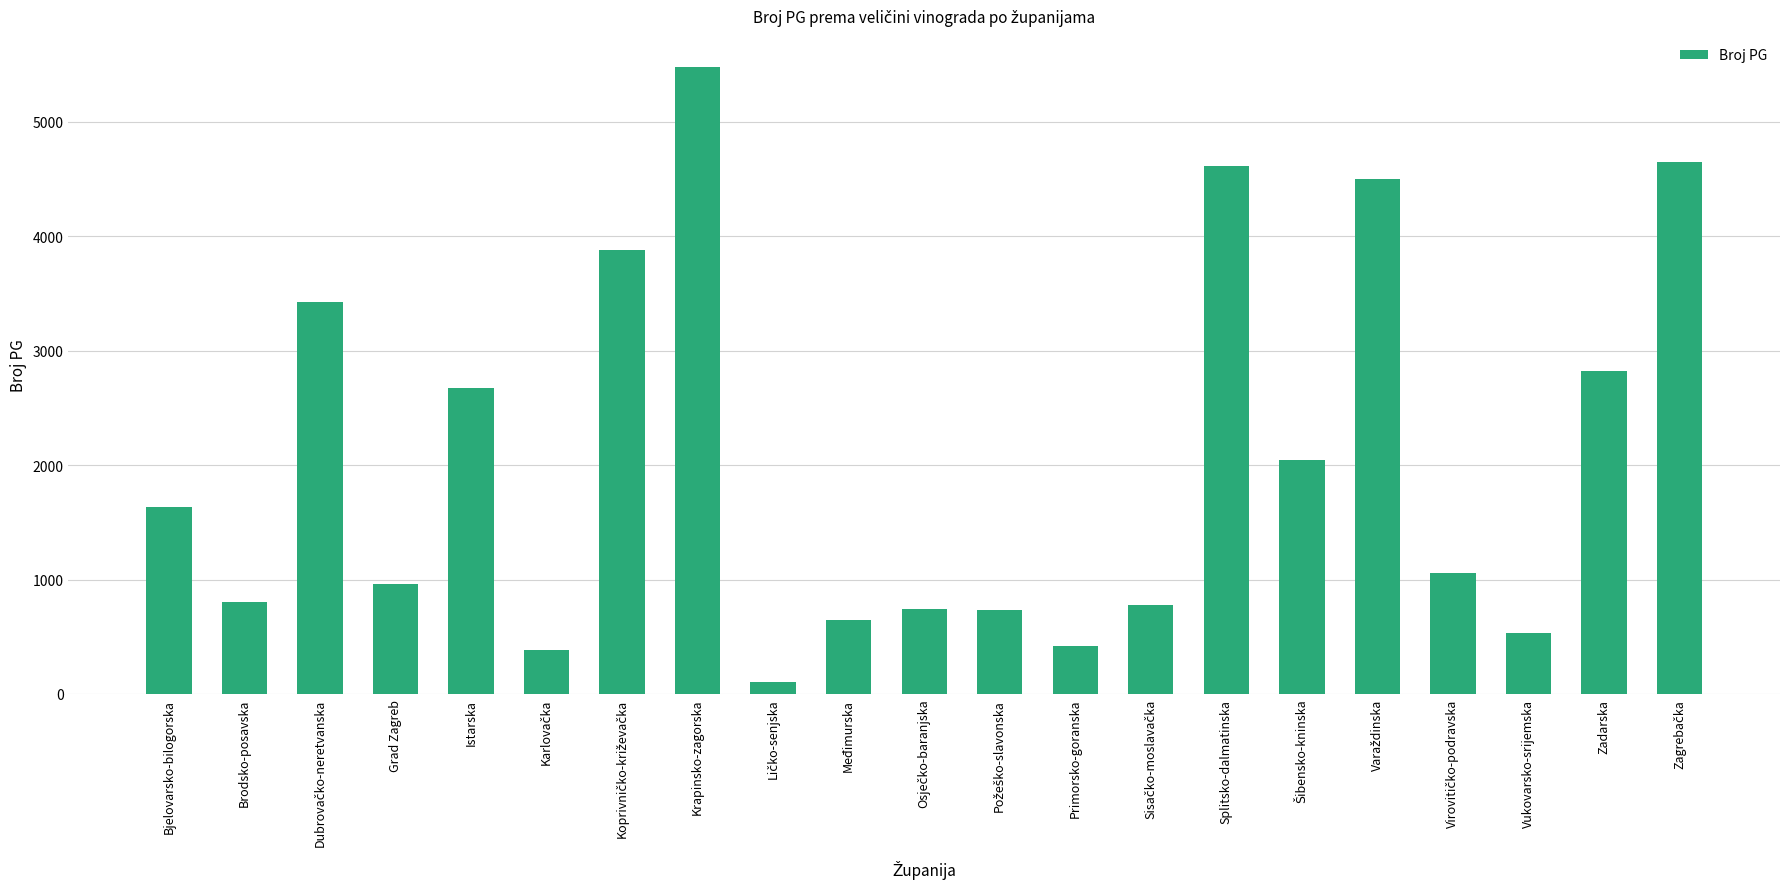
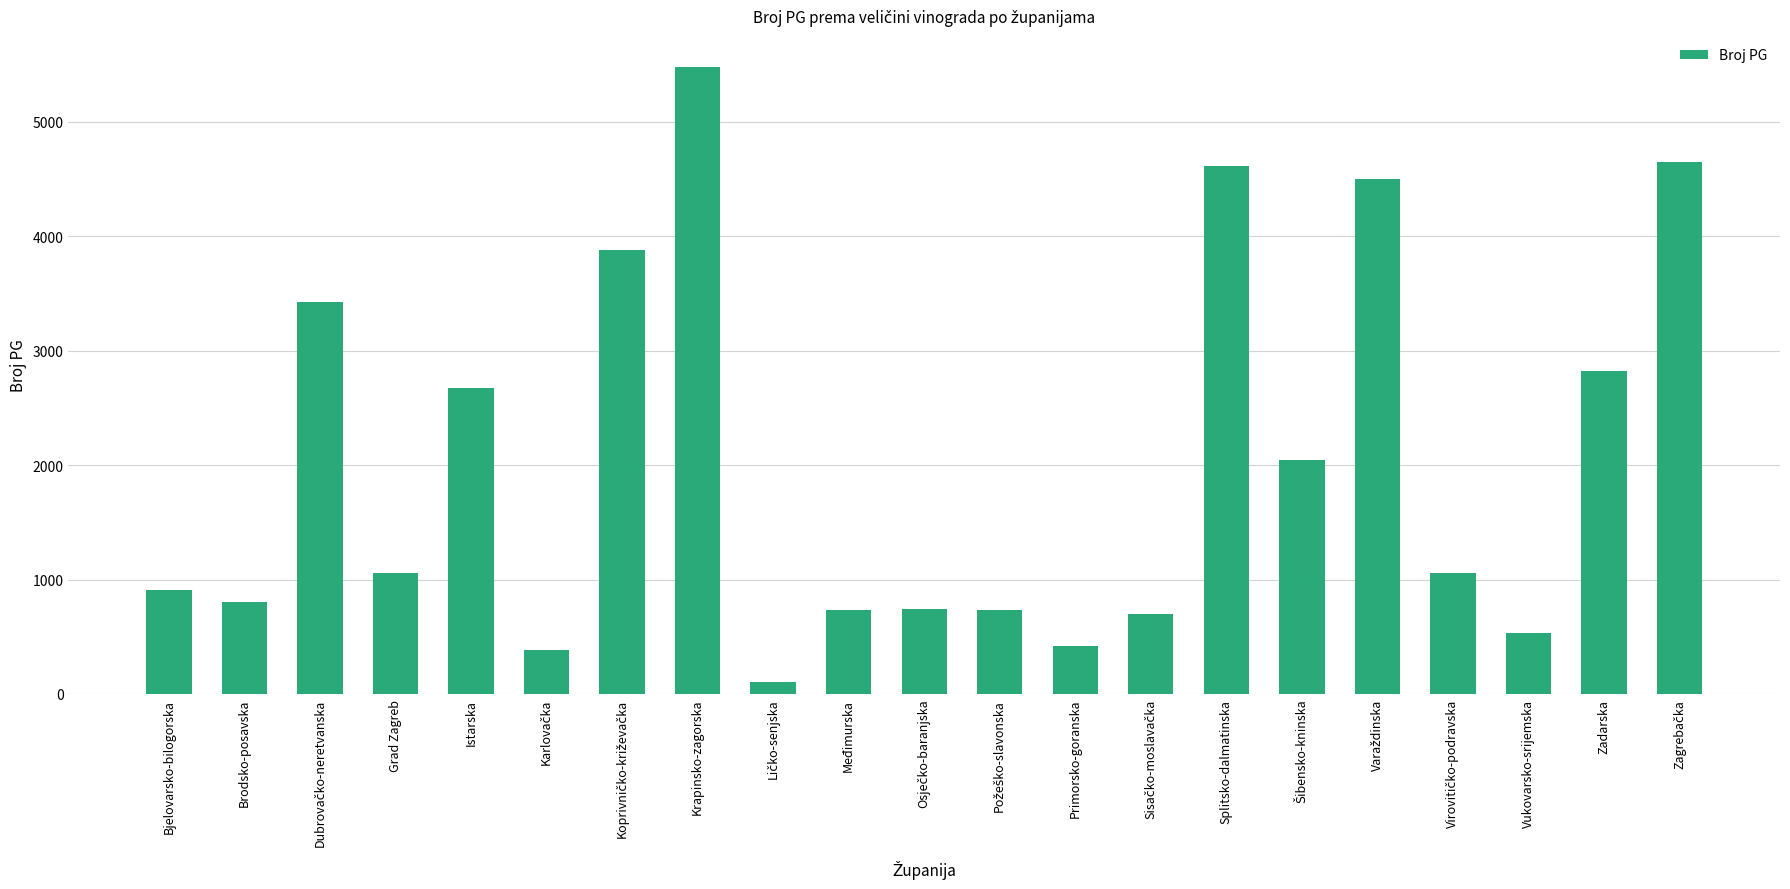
  {
-   "Bjelovarsko-bilogorska": 1640,
+   "Bjelovarsko-bilogorska": 910,
    "Brodsko-posavska": 800,
    "Dubrovačko-neretvanska": 3430,
-   "Grad Zagreb": 960,
+   "Grad Zagreb": 1060,
    "Istarska": 2670,
    "Karlovačka": 380,
    "Koprivničko-križevačka": 3880,
    "Krapinsko-zagorska": 5470,
    "Ličko-senjska": 100,
-   "Međimurska": 640,
+   "Međimurska": 740,
    "Osječko-baranjska": 740,
    "Požeško-slavonska": 730,
    "Primorsko-goranska": 420,
-   "Sisačko-moslavačka": 780,
+   "Sisačko-moslavačka": 700,
    "Splitsko-dalmatinska": 4610,
    "Šibensko-kninska": 2040,
    "Varaždinska": 4500,
    "Virovitičko-podravska": 1050,
    "Vukovarsko-srijemska": 530,
    "Zadarska": 2820,
    "Zagrebačka": 4650
  }
